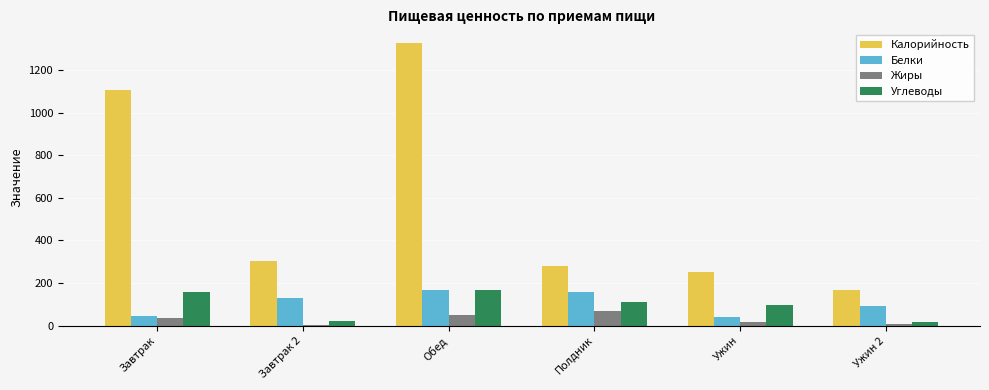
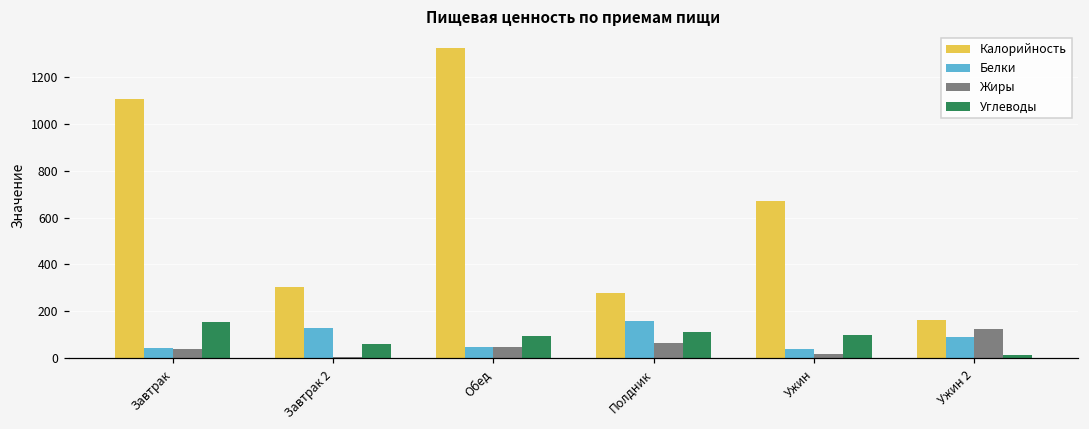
  {
    "Калорийность": {
      "Завтрак": 1110,
      "Завтрак 2": 310,
      "Обед": 1330,
      "Полдник": 280,
-     "Ужин": 250,
+     "Ужин": 670,
      "Ужин 2": 170
    },
    "Белки": {
      "Завтрак": 40,
      "Завтрак 2": 130,
-     "Обед": 170,
+     "Обед": 50,
      "Полдник": 160,
      "Ужин": 40,
      "Ужин 2": 90
    },
    "Жиры": {
      "Завтрак": 40,
      "Обед": 50,
      "Полдник": 70,
      "Ужин": 20,
-     "Ужин 2": 10
+     "Ужин 2": 130
    },
    "Углеводы": {
      "Завтрак": 160,
-     "Завтрак 2": 20,
-     "Обед": 170,
+     "Завтрак 2": 60,
+     "Обед": 100,
      "Полдник": 110,
      "Ужин": 100,
      "Ужин 2": 20
    }
  }
